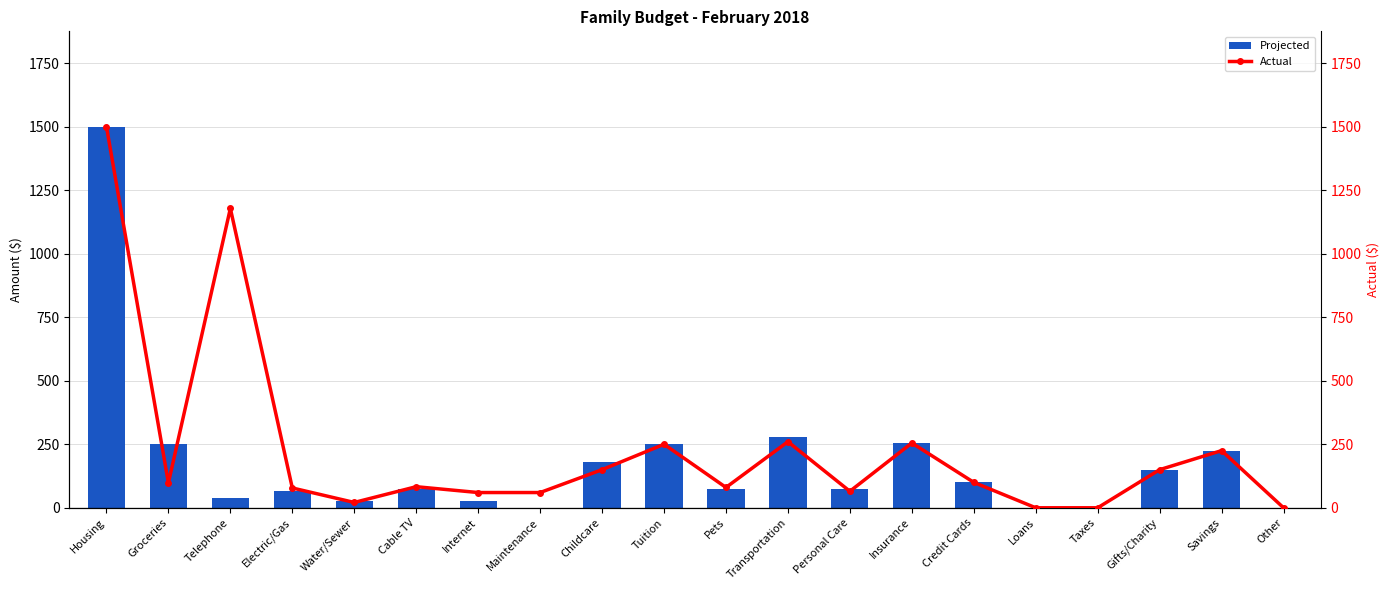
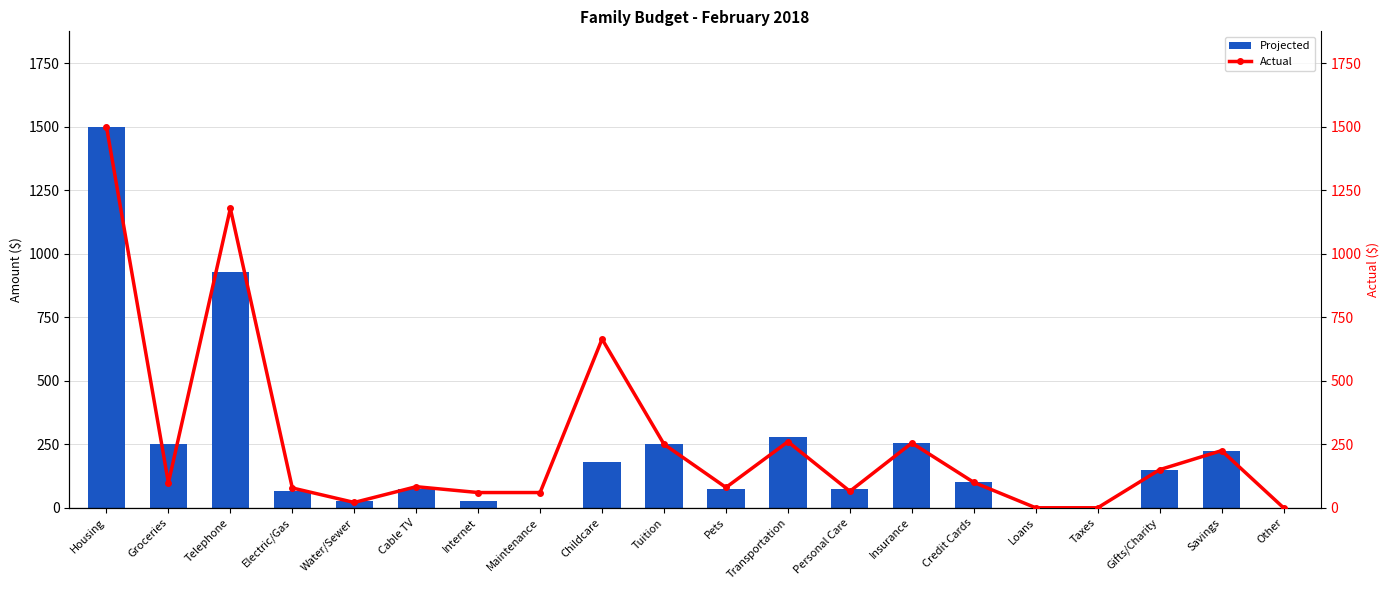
  {
    "Projected": {
      "Housing": 1500,
      "Groceries": 250,
-     "Telephone": 40,
+     "Telephone": 930,
      "Electric/Gas": 70,
      "Water/Sewer": 30,
      "Cable TV": 80,
      "Internet": 30,
      "Maintenance": 0,
      "Childcare": 180,
      "Tuition": 250,
      "Pets": 80,
      "Transportation": 280,
      "Personal Care": 80,
      "Insurance": 260,
      "Credit Cards": 100,
      "Loans": 0,
      "Taxes": 0,
      "Gifts/Charity": 150,
      "Savings": 230,
      "Other": 0
    },
    "Actual": {
      "Housing": 1500,
      "Groceries": 100,
      "Telephone": 1180,
      "Electric/Gas": 80,
      "Water/Sewer": 20,
      "Cable TV": 80,
      "Internet": 60,
      "Maintenance": 60,
-     "Childcare": 150,
+     "Childcare": 660,
      "Tuition": 250,
      "Pets": 80,
      "Transportation": 260,
      "Personal Care": 70,
      "Insurance": 260,
      "Credit Cards": 100,
      "Loans": 0,
      "Taxes": 0,
      "Gifts/Charity": 150,
      "Savings": 230,
      "Other": 0
    }
  }
